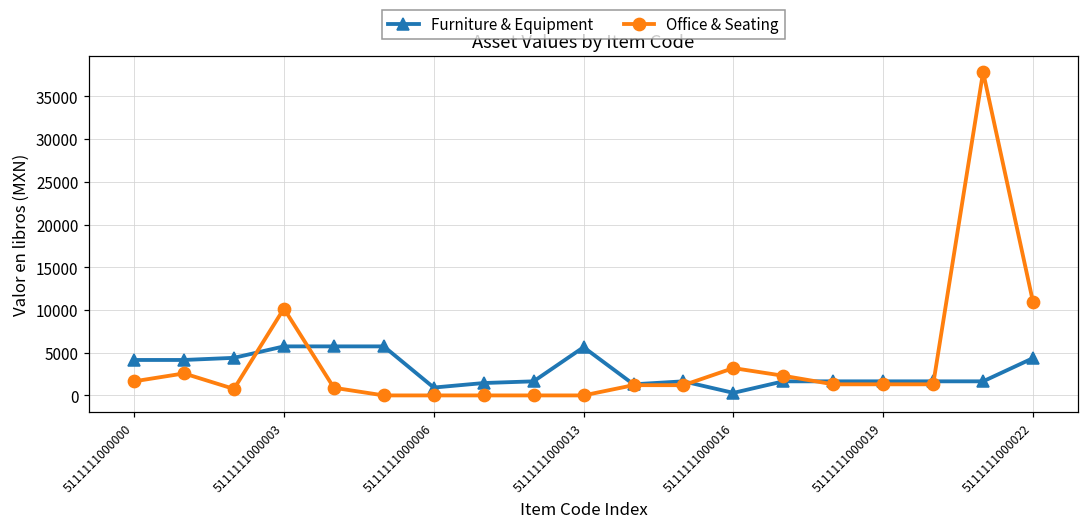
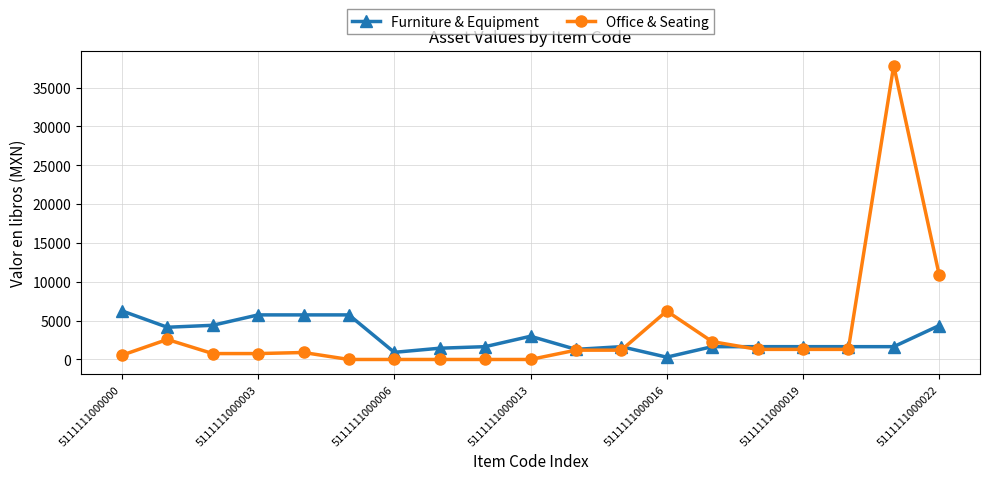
  {
    "Furniture & Equipment": {
-     "5111111000000": 4000,
+     "5111111000000": 6000,
      "5111111000003": 6000,
      "5111111000006": 1000,
-     "5111111000013": 6000,
+     "5111111000013": 3000,
      "5111111000016": 0,
      "5111111000019": 2000,
      "5111111000022": 4000
    },
    "Office & Seating": {
-     "5111111000000": 2000,
-     "5111111000003": 10000,
+     "5111111000000": 1000,
+     "5111111000003": 1000,
      "5111111000006": 0,
      "5111111000013": 0,
-     "5111111000016": 3000,
+     "5111111000016": 6000,
      "5111111000019": 1000,
      "5111111000022": 11000
    }
  }
